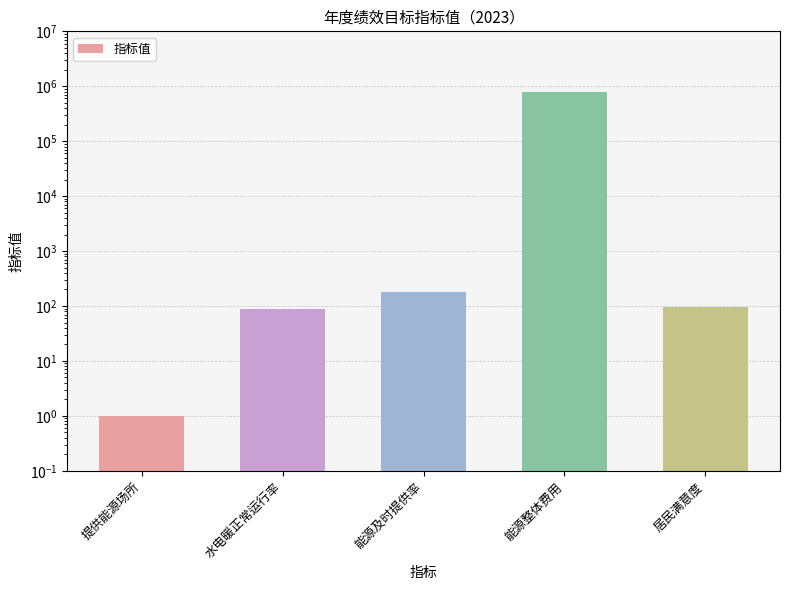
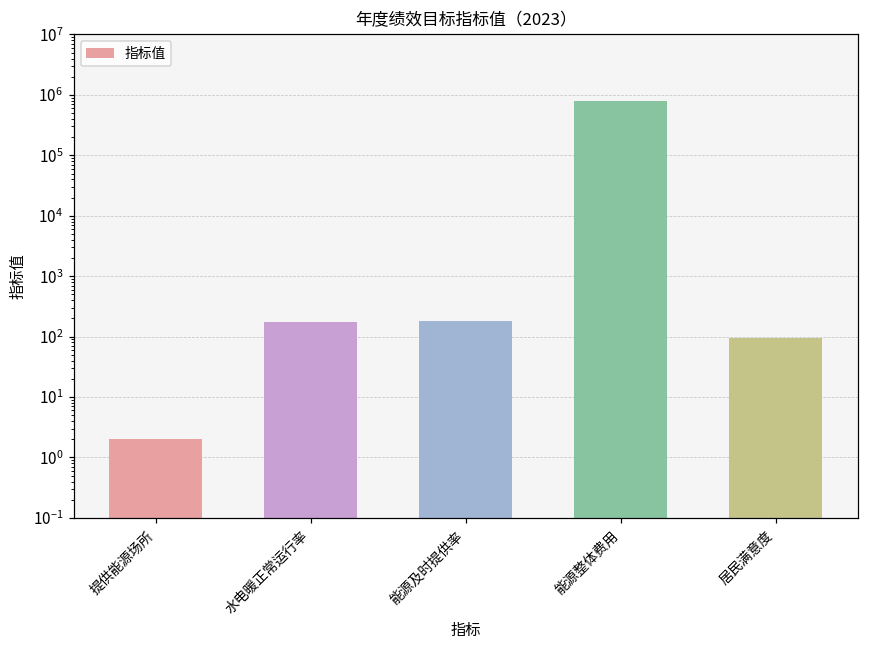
  {
-   "提供能源场所": 1,
-   "水电暖正常运行率": 90,
+   "提供能源场所": 2,
+   "水电暖正常运行率": 170,
    "能源及时提供率": 180,
    "能源整体费用": 800000,
    "居民满意度": 100
  }
